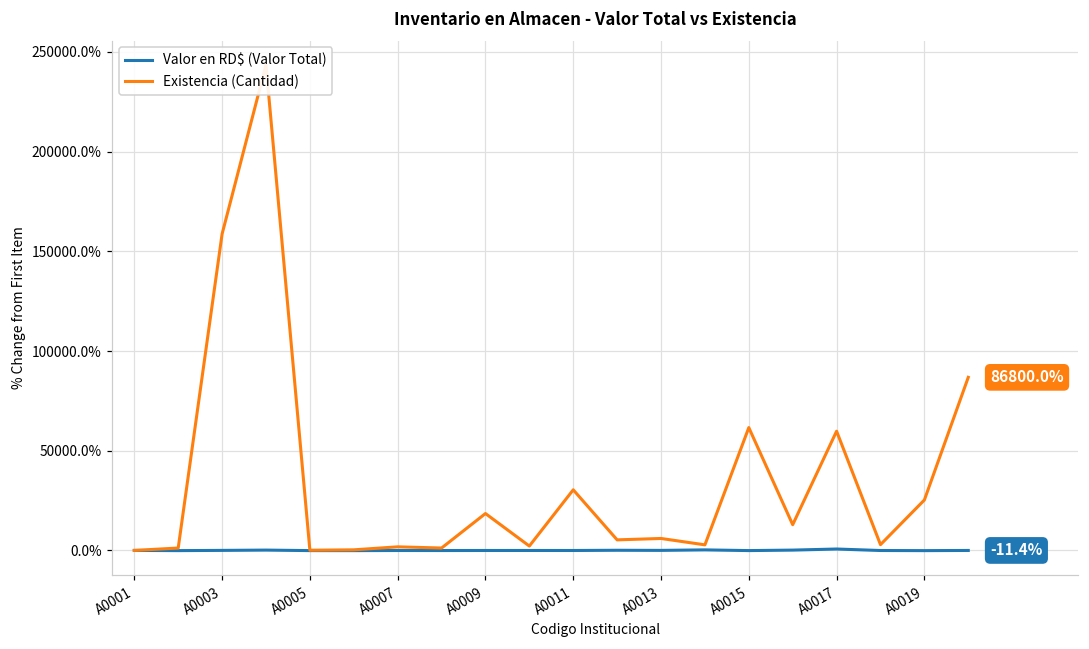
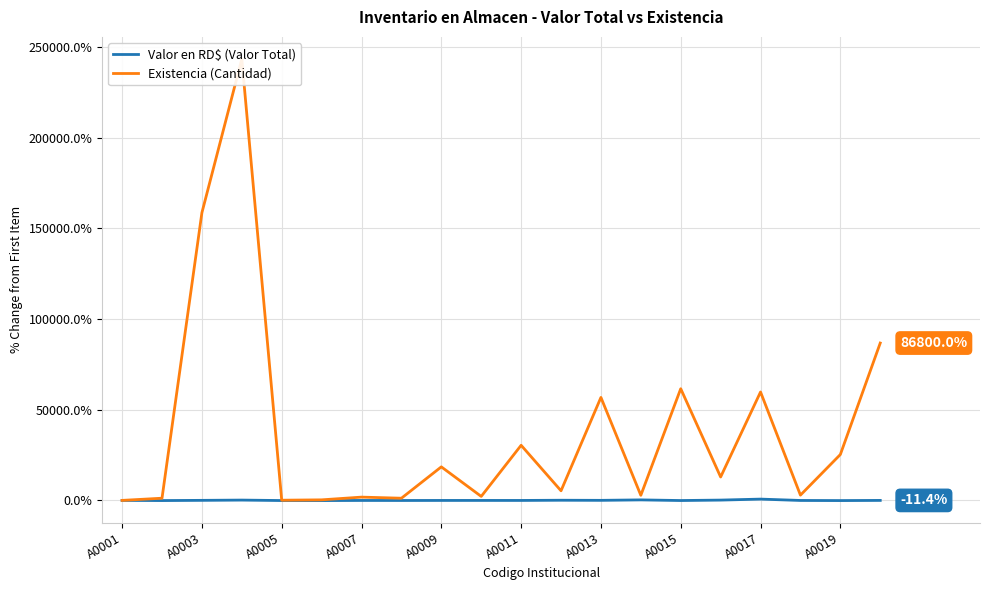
  {
    "Valor en RD$ (Valor Total)": {
      "A0003": "0%",
      "A0007": "0%",
      "A0009": "0%",
      "A0011": "0%",
      "A0013": "0%",
      "A0015": "0%",
      "A0017": "1000%",
      "A0019": "0%"
    },
    "Existencia (Cantidad)": {
      "A0003": "159000%",
      "A0007": "2000%",
      "A0009": "19000%",
      "A0011": "30000%",
-     "A0013": "6000%",
+     "A0013": "57000%",
      "A0015": "62000%",
      "A0017": "60000%",
      "A0019": "25000%"
    }
  }
